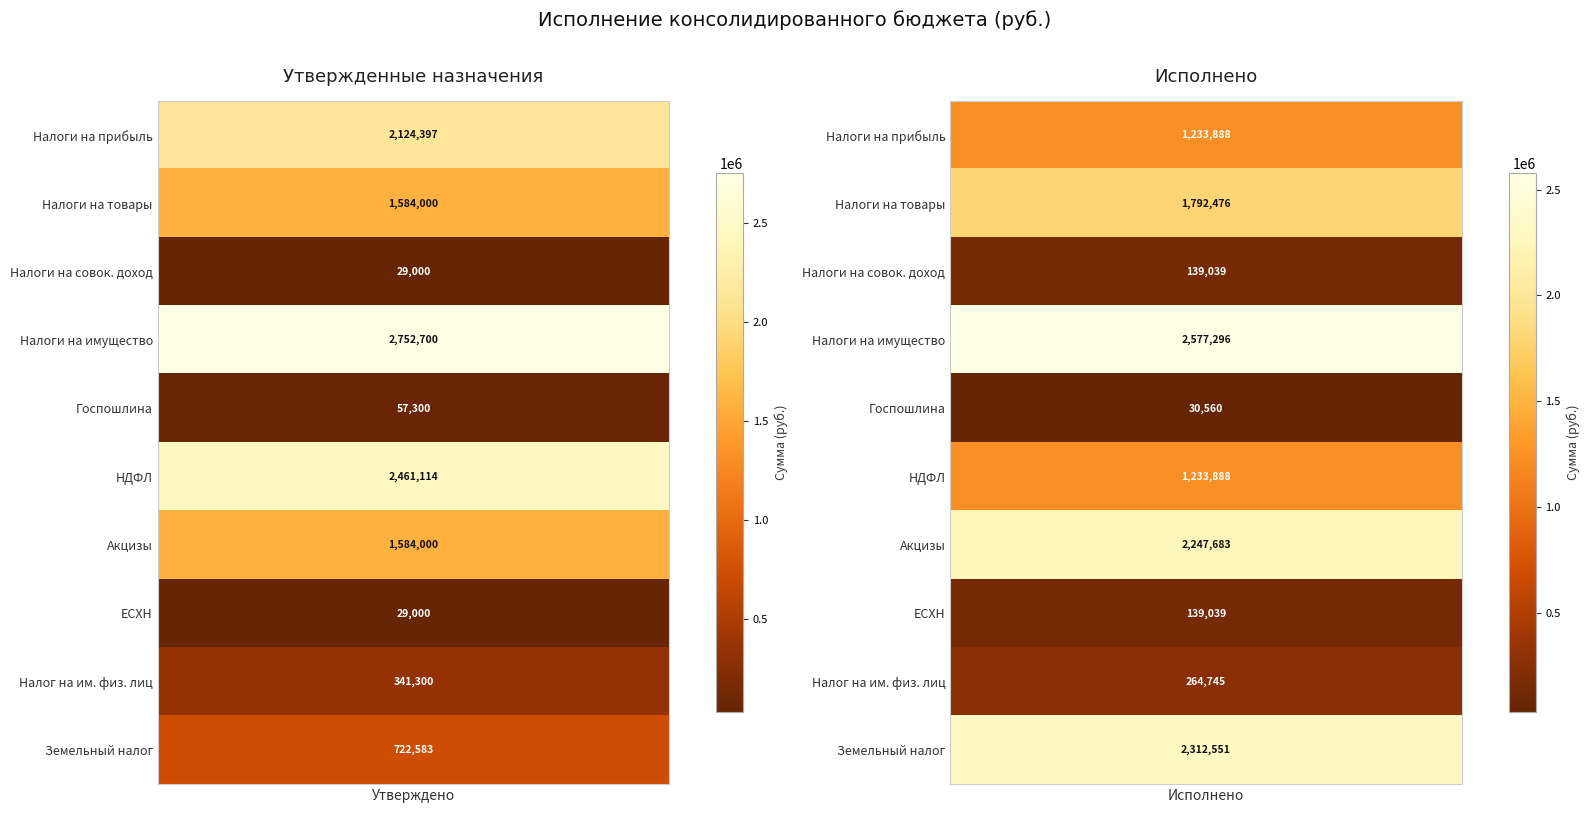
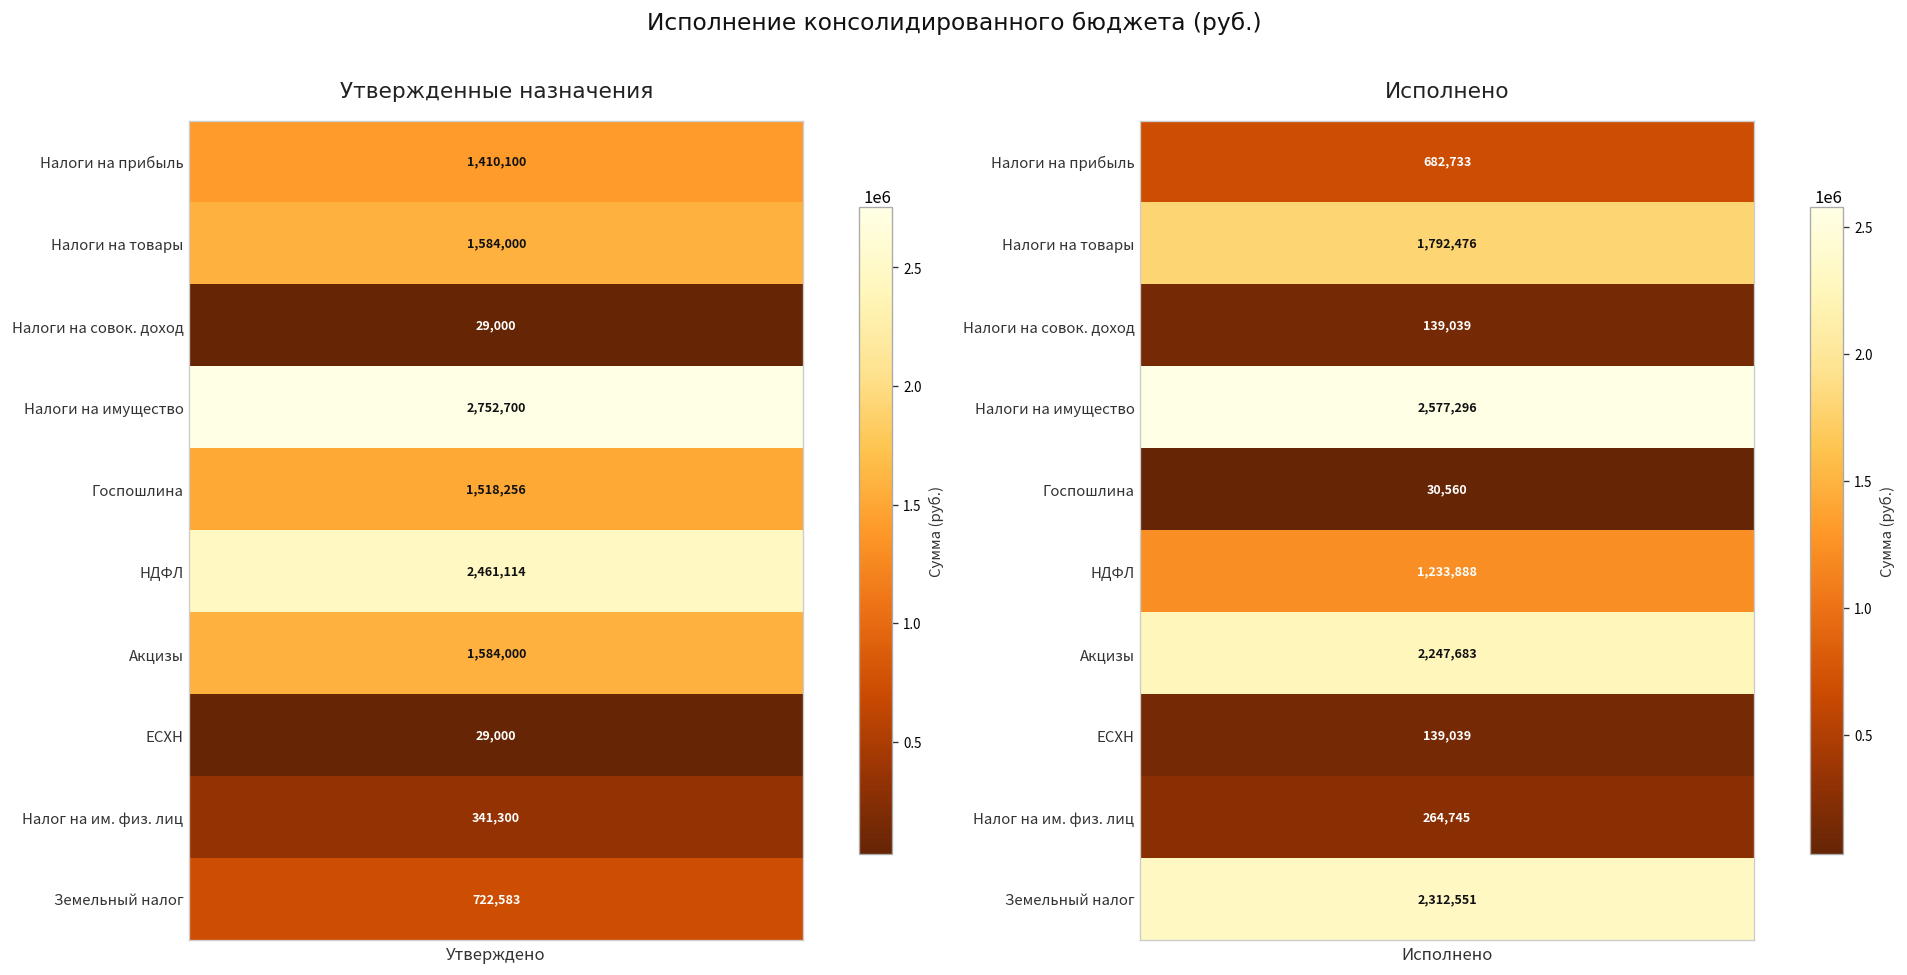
  {
    "Утвержденные назначения": {
      "Налоги на прибыль": {
-       "Утверждено": "2,124,397"
+       "Утверждено": "1,410,100"
      },
      "Налоги на товары": {
        "Утверждено": "1,584,000"
      },
      "Налоги на совок. доход": {
        "Утверждено": "29,000"
      },
      "Налоги на имущество": {
        "Утверждено": "2,752,700"
      },
      "Госпошлина": {
-       "Утверждено": "57,300"
+       "Утверждено": "1,518,256"
      },
      "НДФЛ": {
        "Утверждено": "2,461,114"
      },
      "Акцизы": {
        "Утверждено": "1,584,000"
      },
      "ЕСХН": {
        "Утверждено": "29,000"
      },
      "Налог на им. физ. лиц": {
        "Утверждено": "341,300"
      },
      "Земельный налог": {
        "Утверждено": "722,583"
      }
    },
    "Исполнено": {
      "Налоги на прибыль": {
-       "Исполнено": "1,233,888"
+       "Исполнено": "682,733"
      },
      "Налоги на товары": {
        "Исполнено": "1,792,476"
      },
      "Налоги на совок. доход": {
        "Исполнено": "139,039"
      },
      "Налоги на имущество": {
        "Исполнено": "2,577,296"
      },
      "Госпошлина": {
        "Исполнено": "30,560"
      },
      "НДФЛ": {
        "Исполнено": "1,233,888"
      },
      "Акцизы": {
        "Исполнено": "2,247,683"
      },
      "ЕСХН": {
        "Исполнено": "139,039"
      },
      "Налог на им. физ. лиц": {
        "Исполнено": "264,745"
      },
      "Земельный налог": {
        "Исполнено": "2,312,551"
      }
    }
  }
